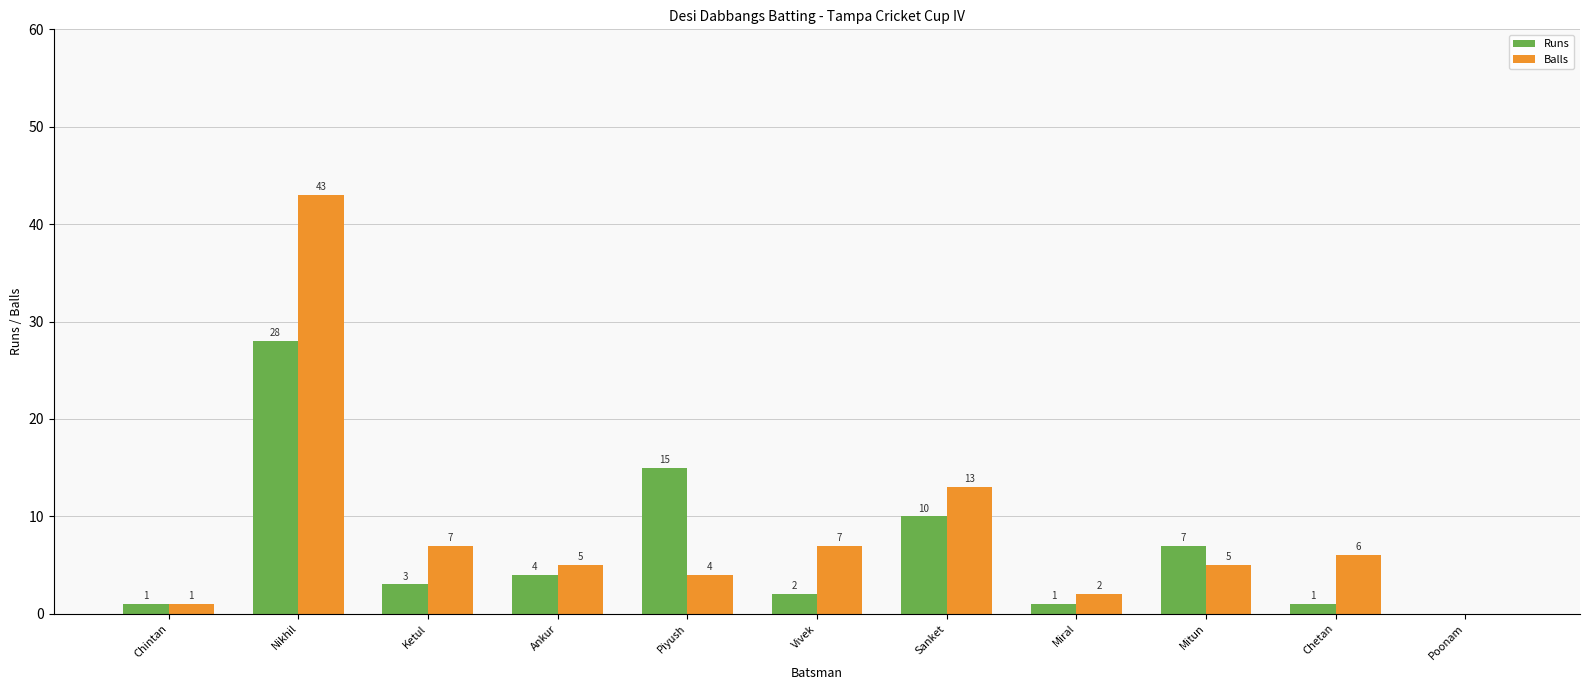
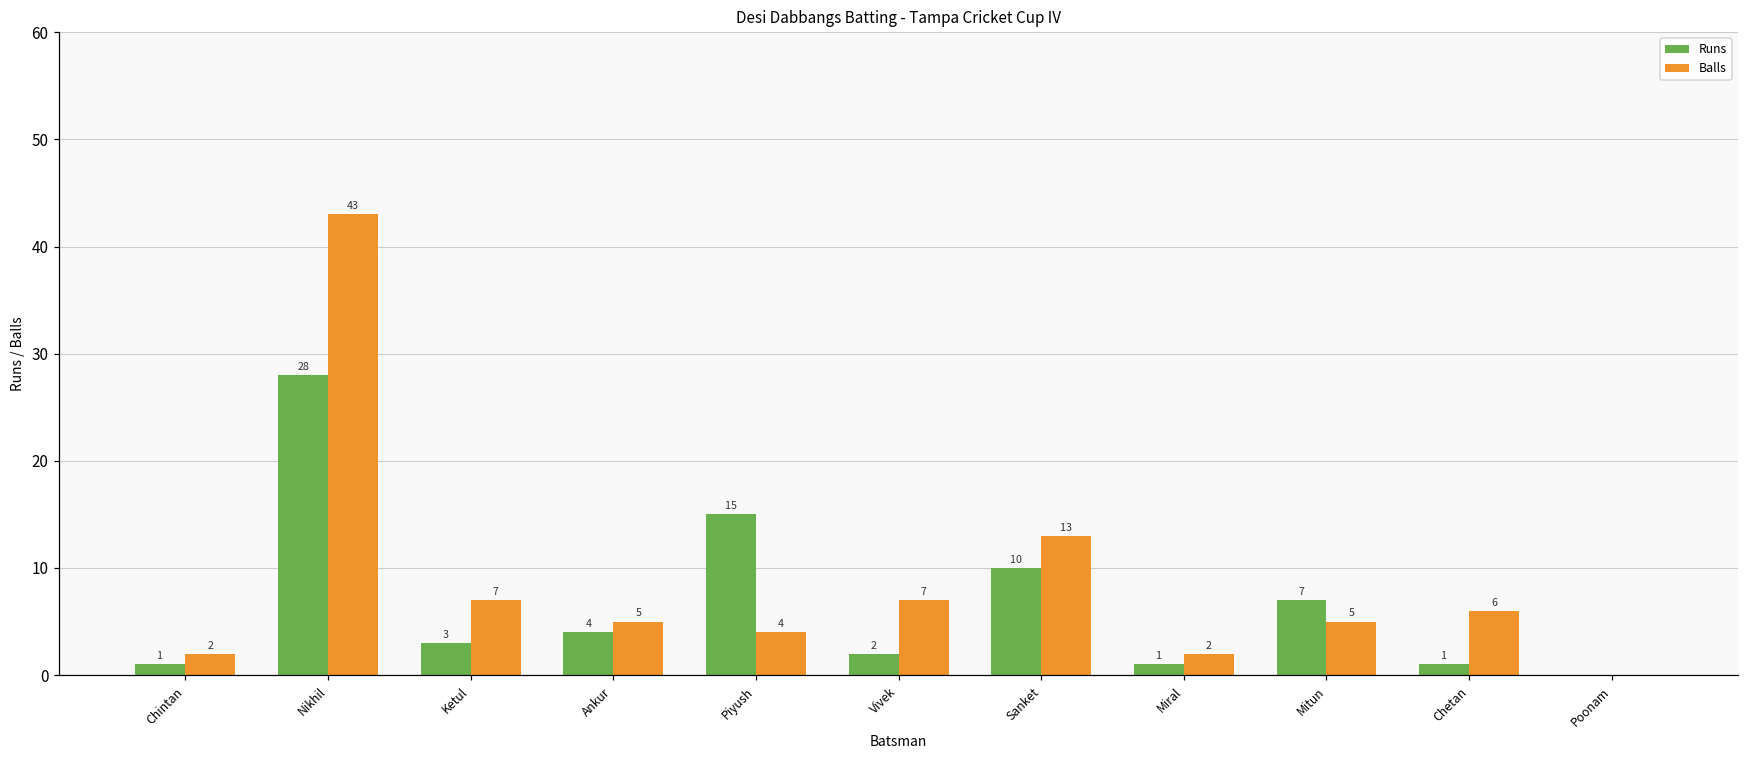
  {
    "Runs": {
      "Chintan": 1,
      "Nikhil": 28,
      "Ketul": 3,
      "Ankur": 4,
      "Piyush": 15,
      "Vivek": 2,
      "Sanket": 10,
      "Miral": 1,
      "Mitun": 7,
      "Chetan": 1
    },
    "Balls": {
-     "Chintan": 1,
+     "Chintan": 2,
      "Nikhil": 43,
      "Ketul": 7,
      "Ankur": 5,
      "Piyush": 4,
      "Vivek": 7,
      "Sanket": 13,
      "Miral": 2,
      "Mitun": 5,
      "Chetan": 6
    }
  }
